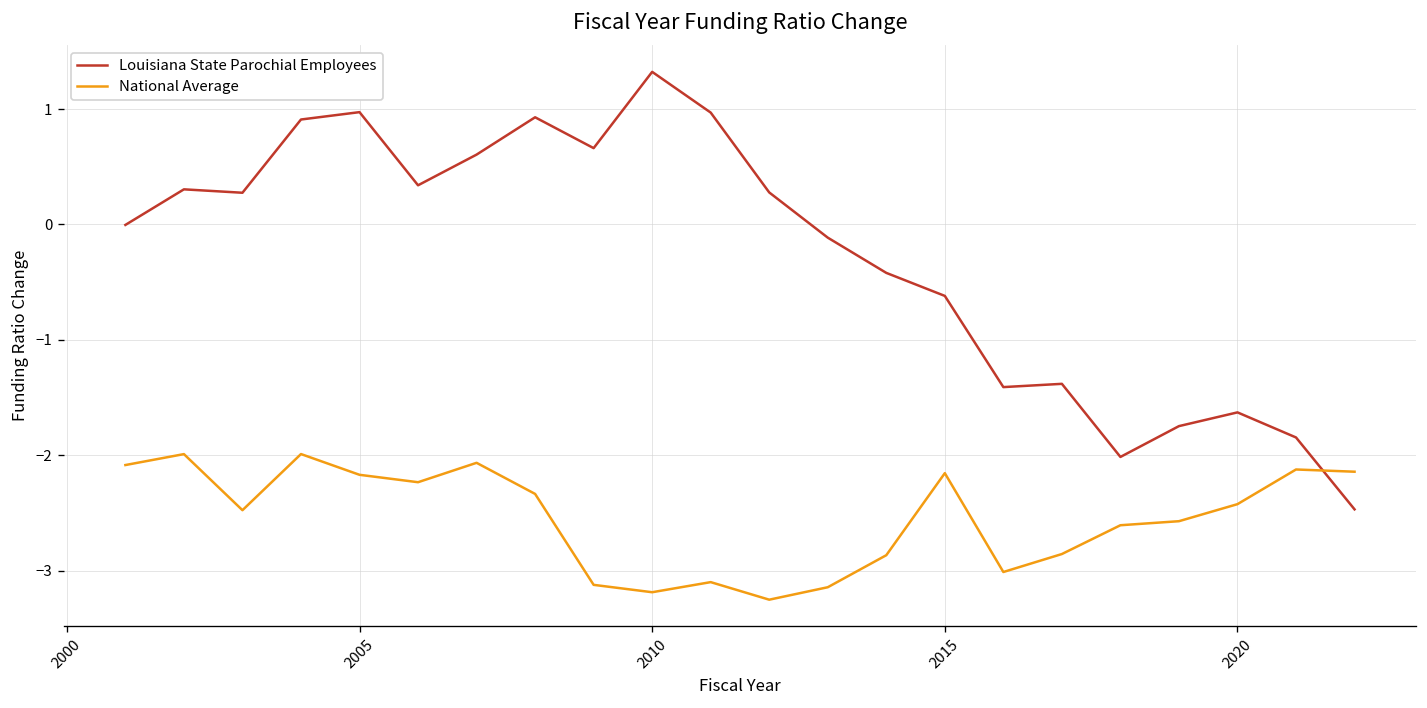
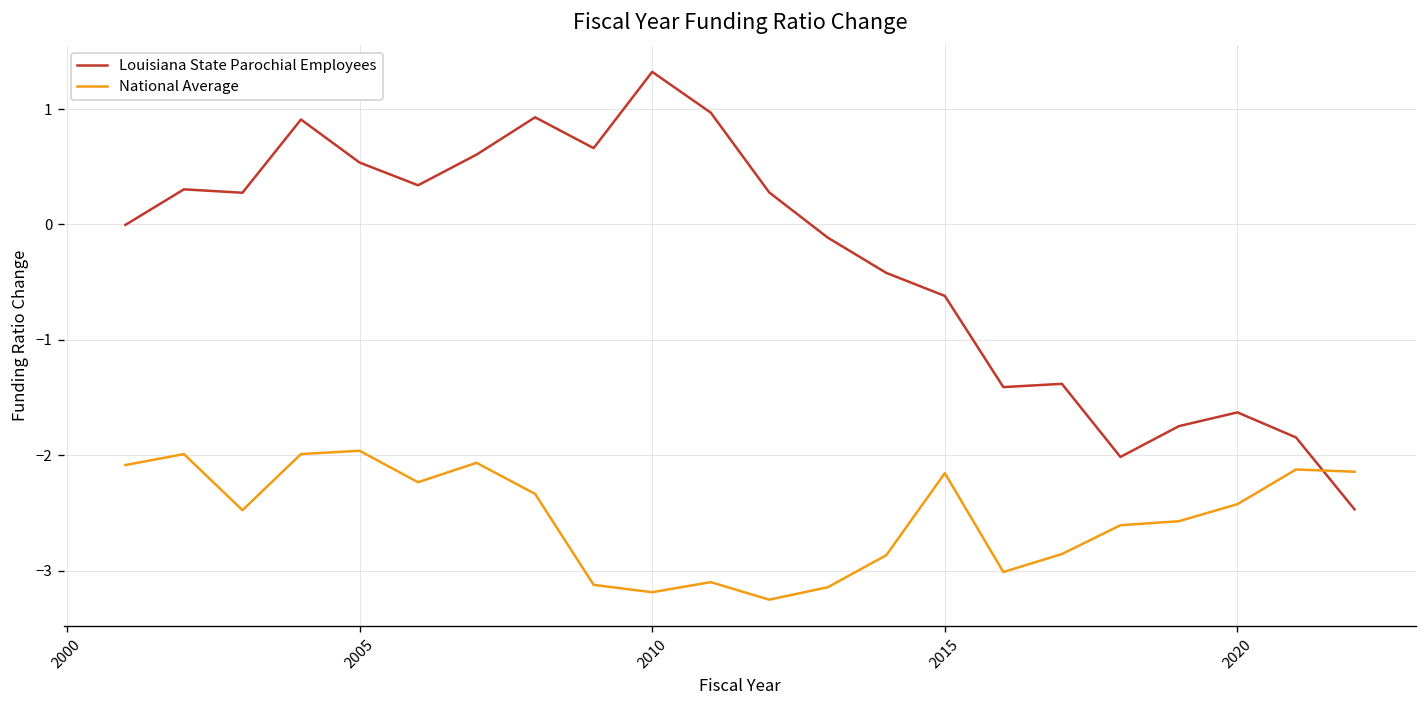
  {
    "Louisiana State Parochial Employees": {
-     "2005": 1.0,
+     "2005": 0.5,
      "2010": 1.3,
      "2015": -0.6,
      "2020": -1.6
    },
    "National Average": {
-     "2005": -2.2,
+     "2005": -2.0,
      "2010": -3.2,
      "2015": -2.2,
      "2020": -2.4
    }
  }
